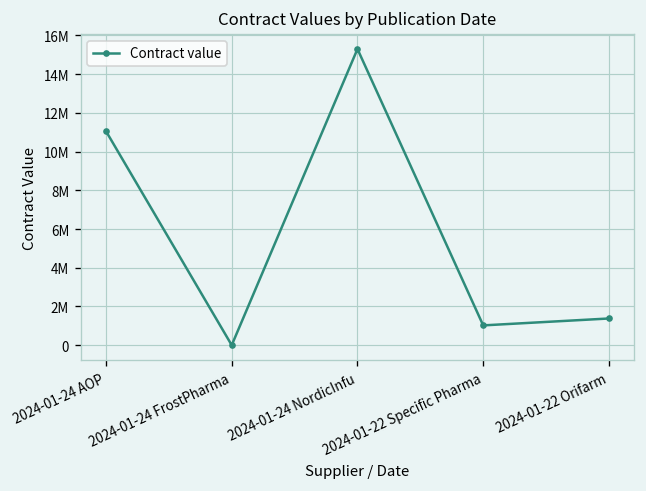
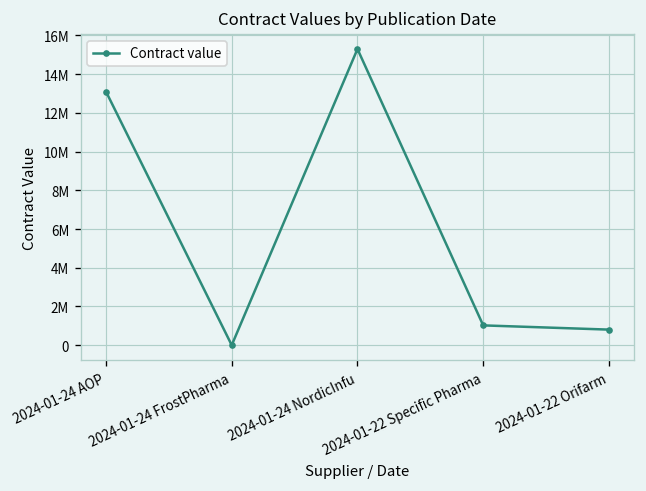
  {
-   "2024-01-24 AOP": 11100000,
+   "2024-01-24 AOP": 13100000,
    "2024-01-24 FrostPharma": 0,
    "2024-01-24 NordicInfu": 15300000,
    "2024-01-22 Specific Pharma": 1000000,
-   "2024-01-22 Orifarm": 1400000
+   "2024-01-22 Orifarm": 800000
  }
